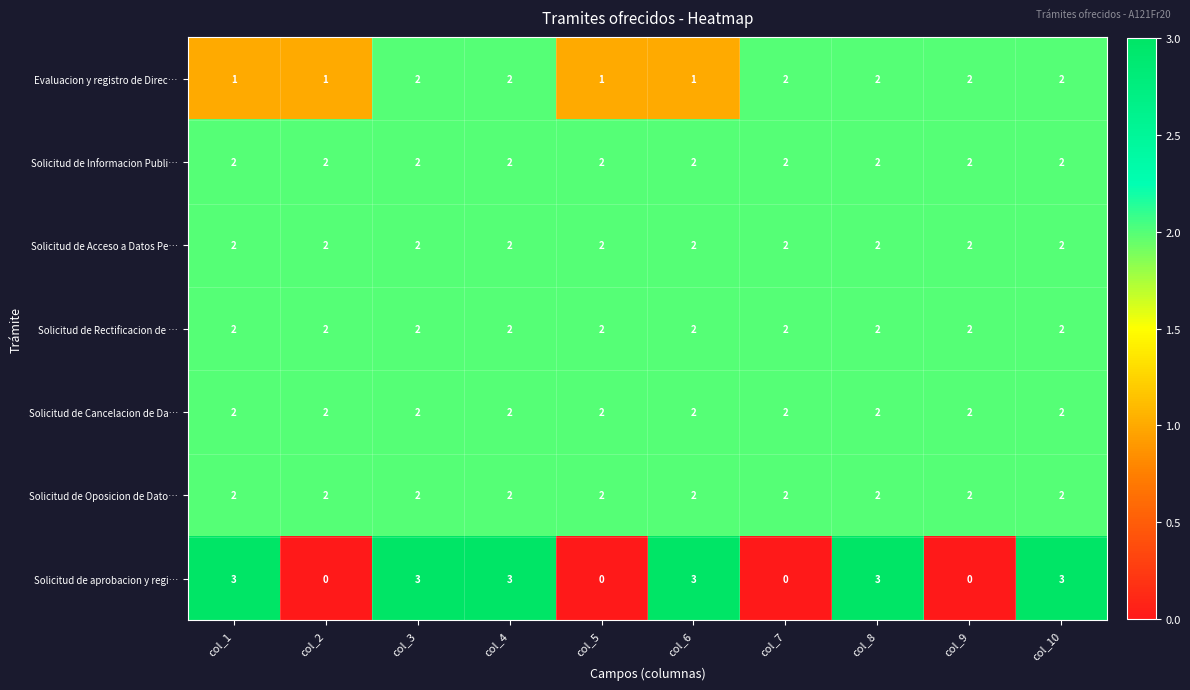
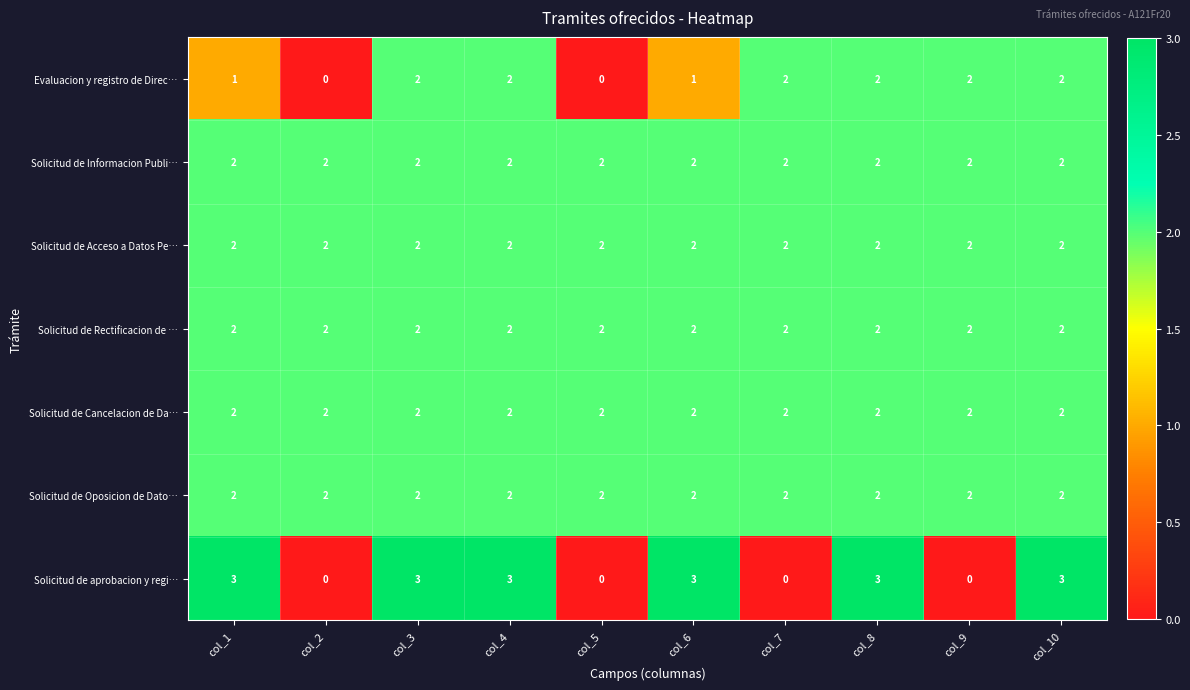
  {
    "Evaluacion y registro de Direc…": {
      "col_1": 1,
-     "col_2": 1,
+     "col_2": 0,
      "col_3": 2,
      "col_4": 2,
-     "col_5": 1,
+     "col_5": 0,
      "col_6": 1,
      "col_7": 2,
      "col_8": 2,
      "col_9": 2,
      "col_10": 2
    },
    "Solicitud de Informacion Publi…": {
      "col_1": 2,
      "col_2": 2,
      "col_3": 2,
      "col_4": 2,
      "col_5": 2,
      "col_6": 2,
      "col_7": 2,
      "col_8": 2,
      "col_9": 2,
      "col_10": 2
    },
    "Solicitud de Acceso a Datos Pe…": {
      "col_1": 2,
      "col_2": 2,
      "col_3": 2,
      "col_4": 2,
      "col_5": 2,
      "col_6": 2,
      "col_7": 2,
      "col_8": 2,
      "col_9": 2,
      "col_10": 2
    },
    "Solicitud de Rectificacion de …": {
      "col_1": 2,
      "col_2": 2,
      "col_3": 2,
      "col_4": 2,
      "col_5": 2,
      "col_6": 2,
      "col_7": 2,
      "col_8": 2,
      "col_9": 2,
      "col_10": 2
    },
    "Solicitud de Cancelacion de Da…": {
      "col_1": 2,
      "col_2": 2,
      "col_3": 2,
      "col_4": 2,
      "col_5": 2,
      "col_6": 2,
      "col_7": 2,
      "col_8": 2,
      "col_9": 2,
      "col_10": 2
    },
    "Solicitud de Oposicion de Dato…": {
      "col_1": 2,
      "col_2": 2,
      "col_3": 2,
      "col_4": 2,
      "col_5": 2,
      "col_6": 2,
      "col_7": 2,
      "col_8": 2,
      "col_9": 2,
      "col_10": 2
    },
    "Solicitud de aprobacion y regi…": {
      "col_1": 3,
      "col_2": 0,
      "col_3": 3,
      "col_4": 3,
      "col_5": 0,
      "col_6": 3,
      "col_7": 0,
      "col_8": 3,
      "col_9": 0,
      "col_10": 3
    }
  }
